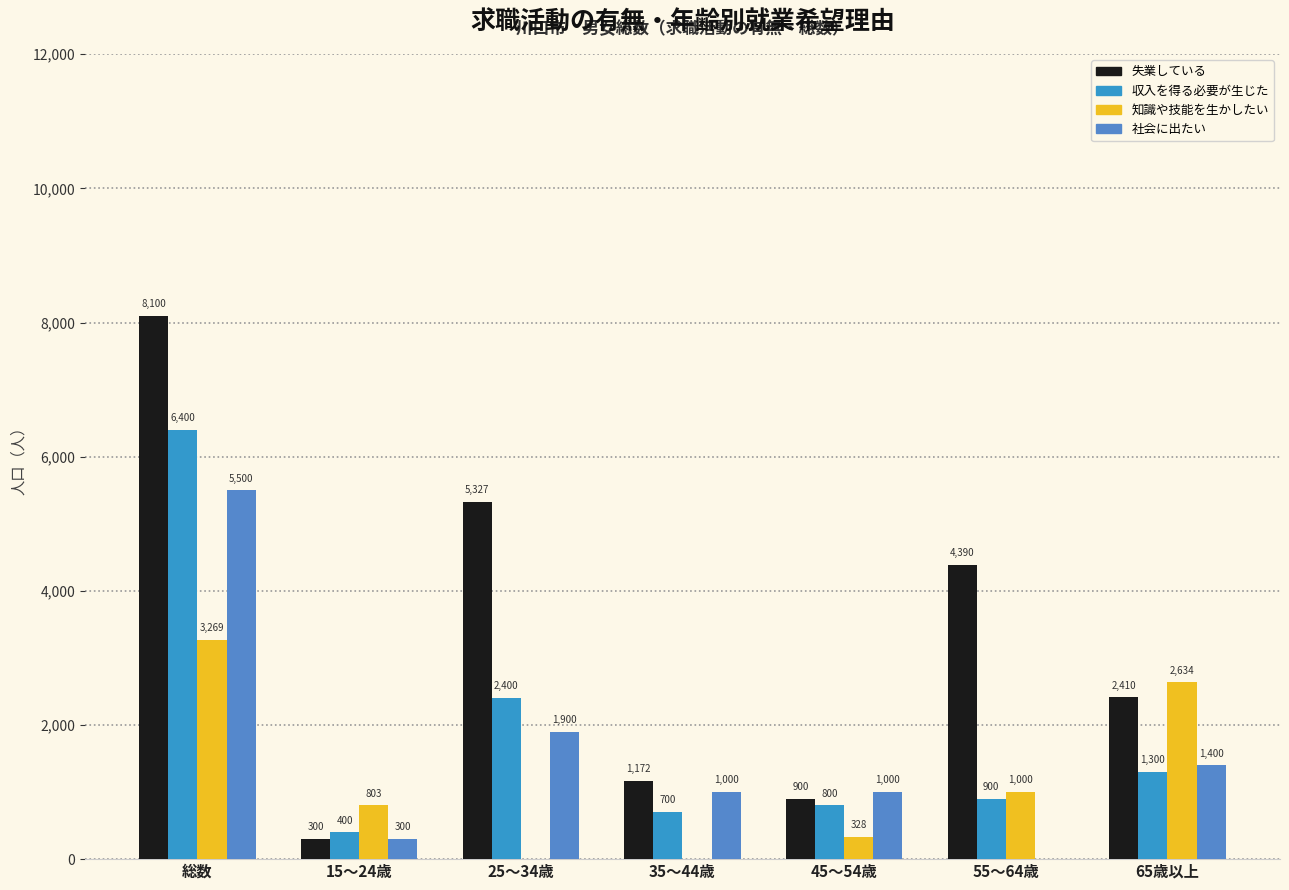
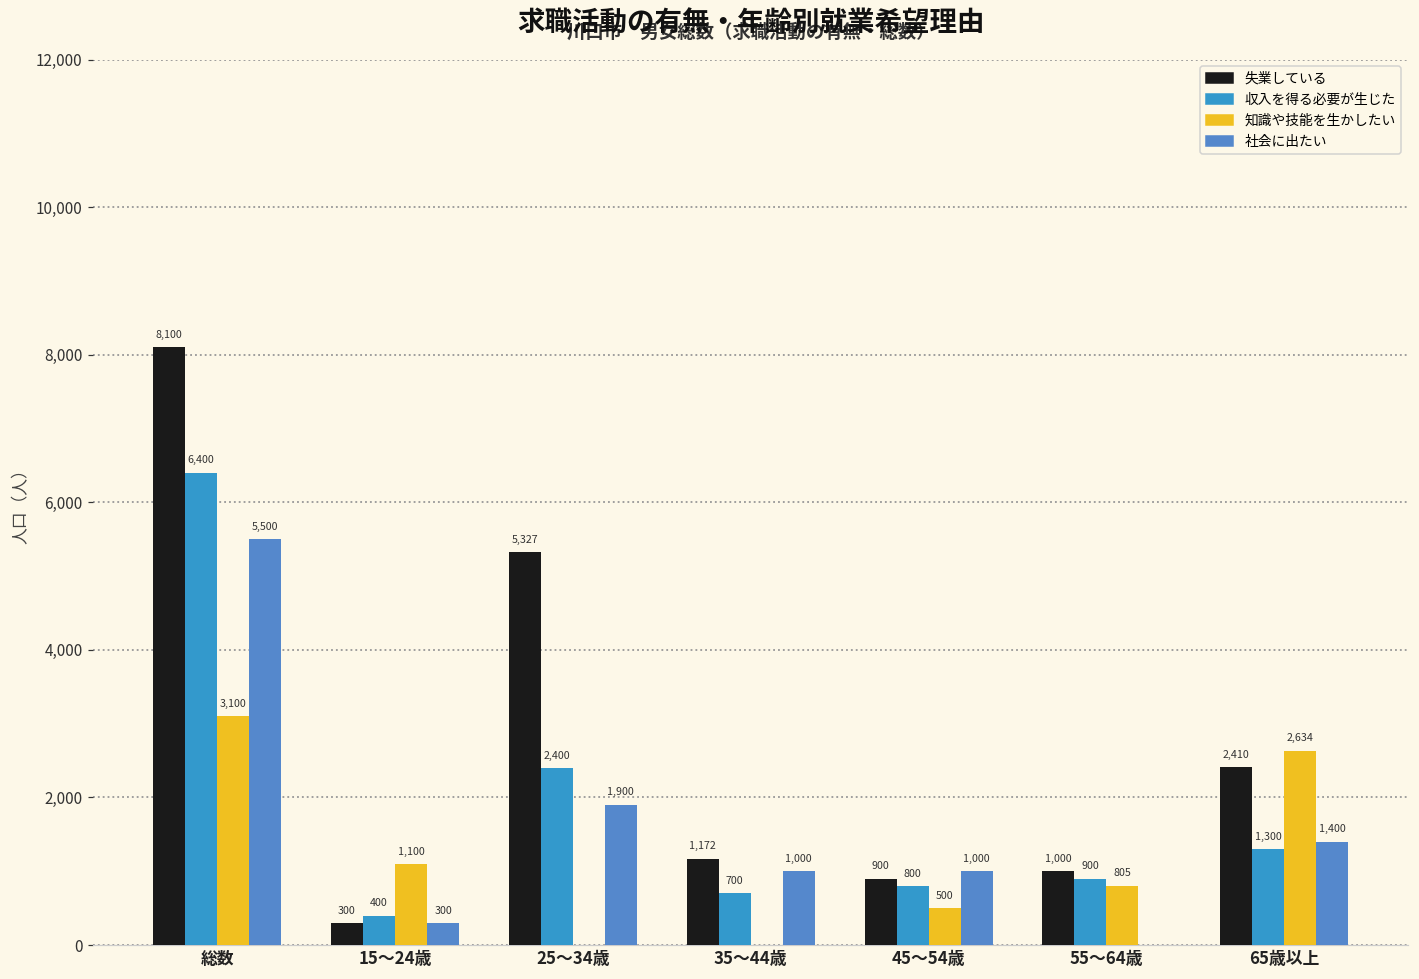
  {
    "失業している": {
      "総数": "8,100",
      "15～24歳": "300",
      "25～34歳": "5,327",
      "35～44歳": "1,172",
      "45～54歳": "900",
-     "55～64歳": "4,390",
+     "55～64歳": "1,000",
      "65歳以上": "2,410"
    },
    "知識や技能を生かしたい": {
-     "総数": "3,269",
-     "15～24歳": "803",
-     "45～54歳": "328",
-     "55～64歳": "1,000",
+     "総数": "3,100",
+     "15～24歳": "1,100",
+     "45～54歳": "500",
+     "55～64歳": "805",
      "65歳以上": "2,634"
    }
  }
